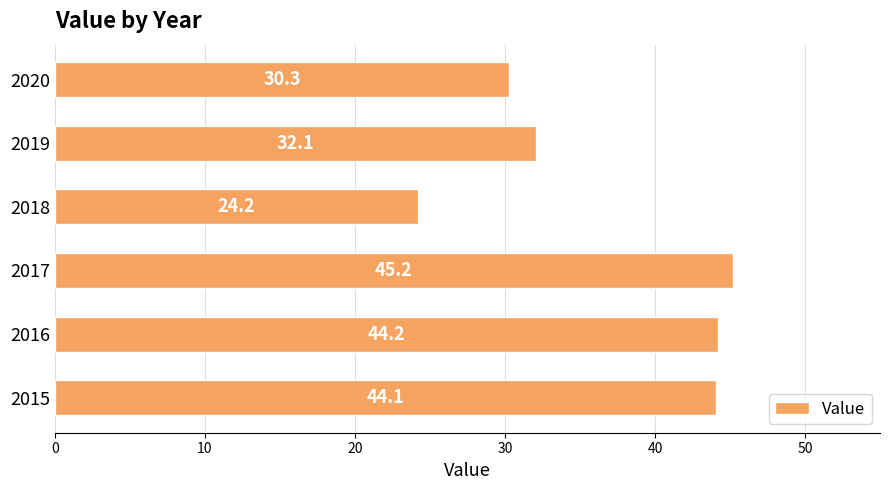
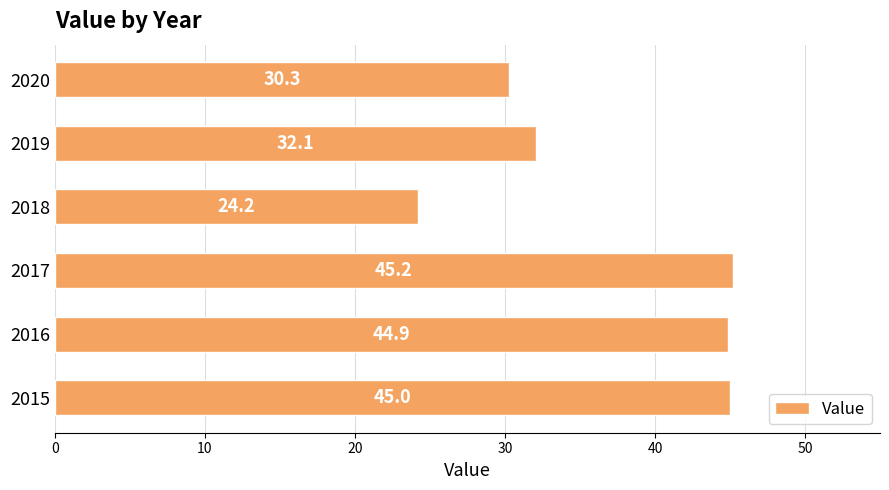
  {
    "2020": 30.3,
    "2019": 32.1,
    "2018": 24.2,
    "2017": 45.2,
-   "2016": 44.2,
-   "2015": 44.1
+   "2016": 44.9,
+   "2015": 45.0
  }
